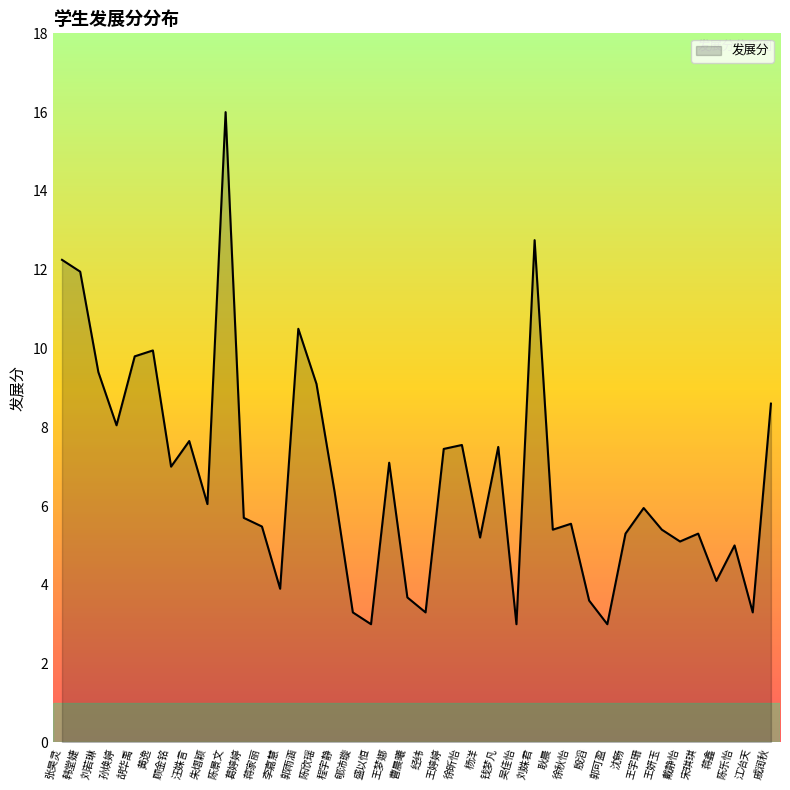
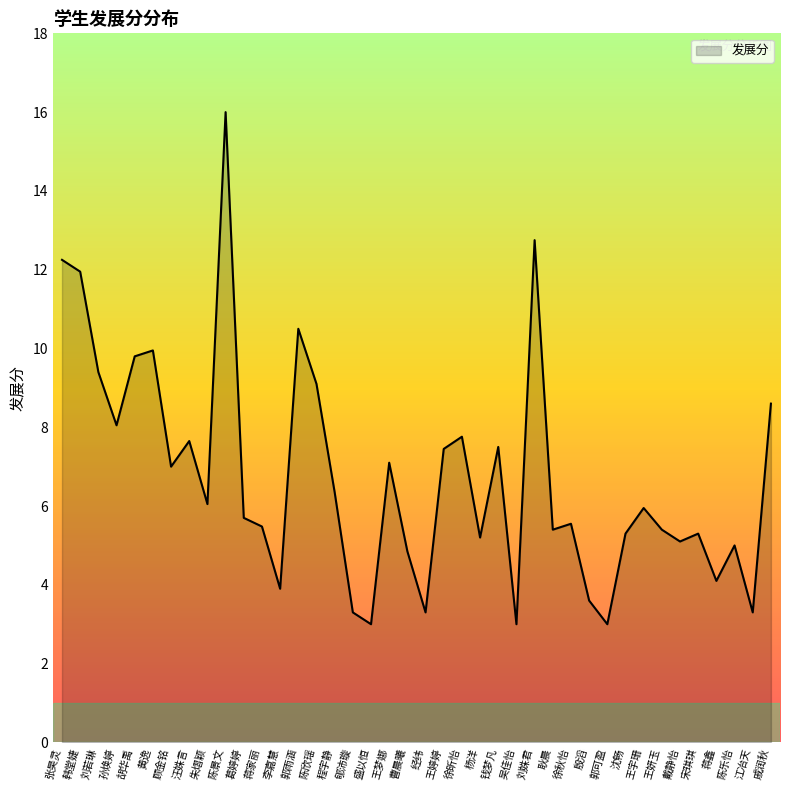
  {
    "张昊灵": 12.3,
    "韩堂婕": 12.0,
    "刘若琳": 9.4,
    "孙焕婷": 8.1,
    "胡华禹": 9.8,
    "黄逸": 10.0,
    "顾金铭": 7.0,
    "汪姝言": 7.7,
    "朱熠颖": 6.1,
    "陈景文": 16.0,
    "葛婷婷": 5.7,
    "蒋家丽": 5.5,
    "李嘉慧": 3.9,
    "郭雨涵": 10.5,
    "陈欣瑶": 9.1,
    "程宇静": 6.4,
    "郇沛璇": 3.3,
    "盛以恒": 3.0,
    "王梦娜": 7.1,
-   "曹晨曦": 3.7,
+   "曹晨曦": 4.9,
    "经纬": 3.3,
    "王婷婷": 7.5,
-   "徐昕怡": 7.6,
+   "徐昕怡": 7.8,
    "杨洋": 5.2,
    "钱梦凡": 7.5,
    "吴佳怡": 3.0,
    "刘姝君": 12.8,
    "耿晨": 5.4,
    "徐秋怡": 5.6,
    "殷滔": 3.6,
    "郭可盈": 3.0,
    "沈畅": 5.3,
    "王宇珊": 6.0,
    "王妍玉": 5.4,
    "戴静怡": 5.1,
    "宋琪琪": 5.3,
    "蒋鑫": 4.1,
    "陈乐怡": 5.0,
    "江冶天": 3.3,
    "戚润秋": 8.6
  }
